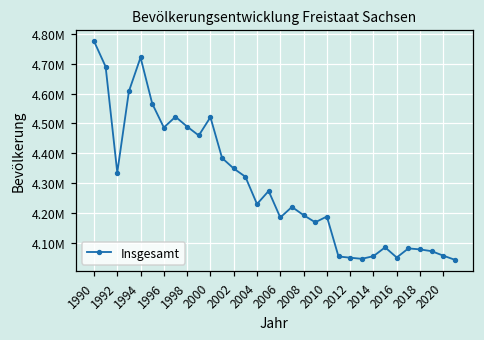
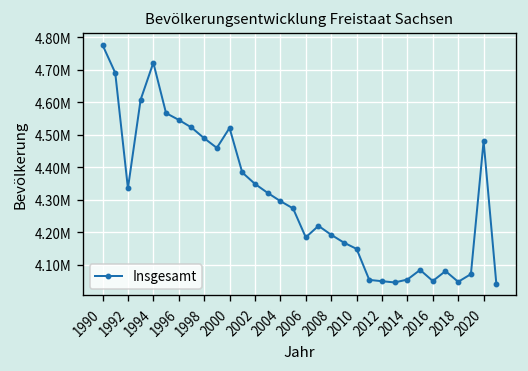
  {
    "1990": 4780000,
    "1992": 4340000,
    "1994": 4720000,
-   "1996": 4490000,
+   "1996": 4550000,
    "1998": 4490000,
    "2000": 4520000,
    "2002": 4350000,
-   "2004": 4230000,
+   "2004": 4300000,
    "2006": 4180000,
    "2008": 4190000,
-   "2010": 4190000,
+   "2010": 4150000,
    "2012": 4050000,
    "2014": 4060000,
    "2016": 4050000,
-   "2018": 4080000,
-   "2020": 4060000
+   "2018": 4050000,
+   "2020": 4480000
  }
